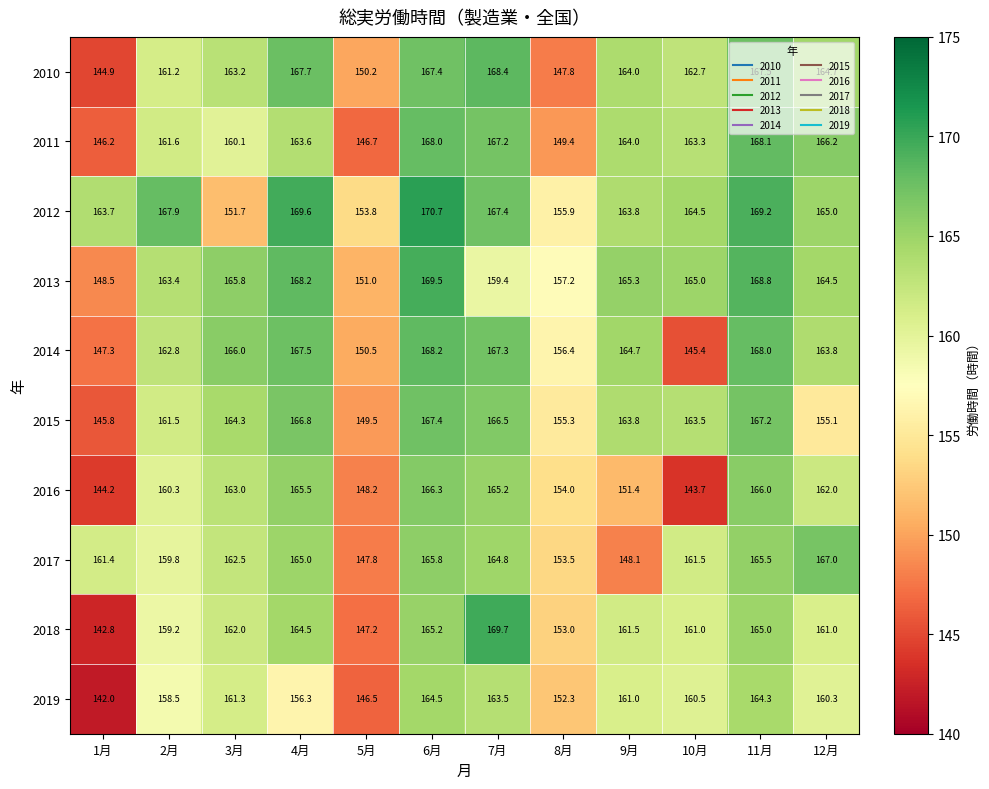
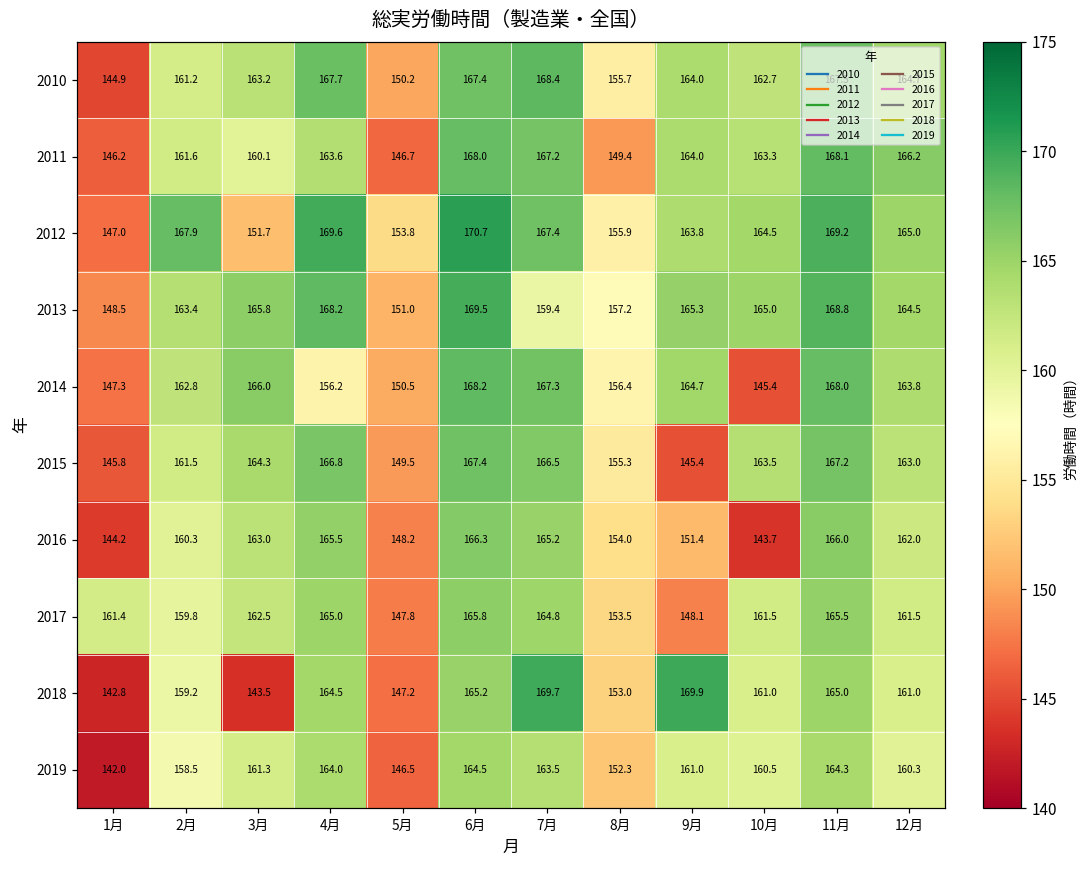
  {
    "2010": {
      "1月": 144.9,
      "2月": 161.2,
      "3月": 163.2,
      "4月": 167.7,
      "5月": 150.2,
      "6月": 167.4,
      "7月": 168.4,
-     "8月": 147.8,
+     "8月": 155.7,
      "9月": 164.0,
      "10月": 162.7
    },
    "2011": {
      "1月": 146.2,
      "2月": 161.6,
      "3月": 160.1,
      "4月": 163.6,
      "5月": 146.7,
      "6月": 168.0,
      "7月": 167.2,
      "8月": 149.4,
      "9月": 164.0,
      "10月": 163.3,
      "11月": 168.1,
      "12月": 166.2
    },
    "2012": {
-     "1月": 163.7,
+     "1月": 147.0,
      "2月": 167.9,
      "3月": 151.7,
      "4月": 169.6,
      "5月": 153.8,
      "6月": 170.7,
      "7月": 167.4,
      "8月": 155.9,
      "9月": 163.8,
      "10月": 164.5,
      "11月": 169.2,
      "12月": 165.0
    },
    "2013": {
      "1月": 148.5,
      "2月": 163.4,
      "3月": 165.8,
      "4月": 168.2,
      "5月": 151.0,
      "6月": 169.5,
      "7月": 159.4,
      "8月": 157.2,
      "9月": 165.3,
      "10月": 165.0,
      "11月": 168.8,
      "12月": 164.5
    },
    "2014": {
      "1月": 147.3,
      "2月": 162.8,
      "3月": 166.0,
-     "4月": 167.5,
+     "4月": 156.2,
      "5月": 150.5,
      "6月": 168.2,
      "7月": 167.3,
      "8月": 156.4,
      "9月": 164.7,
      "10月": 145.4,
      "11月": 168.0,
      "12月": 163.8
    },
    "2015": {
      "1月": 145.8,
      "2月": 161.5,
      "3月": 164.3,
      "4月": 166.8,
      "5月": 149.5,
      "6月": 167.4,
      "7月": 166.5,
      "8月": 155.3,
-     "9月": 163.8,
+     "9月": 145.4,
      "10月": 163.5,
      "11月": 167.2,
-     "12月": 155.1
+     "12月": 163.0
    },
    "2016": {
      "1月": 144.2,
      "2月": 160.3,
      "3月": 163.0,
      "4月": 165.5,
      "5月": 148.2,
      "6月": 166.3,
      "7月": 165.2,
      "8月": 154.0,
      "9月": 151.4,
      "10月": 143.7,
      "11月": 166.0,
      "12月": 162.0
    },
    "2017": {
      "1月": 161.4,
      "2月": 159.8,
      "3月": 162.5,
      "4月": 165.0,
      "5月": 147.8,
      "6月": 165.8,
      "7月": 164.8,
      "8月": 153.5,
      "9月": 148.1,
      "10月": 161.5,
      "11月": 165.5,
-     "12月": 167.0
+     "12月": 161.5
    },
    "2018": {
      "1月": 142.8,
      "2月": 159.2,
-     "3月": 162.0,
+     "3月": 143.5,
      "4月": 164.5,
      "5月": 147.2,
      "6月": 165.2,
      "7月": 169.7,
      "8月": 153.0,
-     "9月": 161.5,
+     "9月": 169.9,
      "10月": 161.0,
      "11月": 165.0,
      "12月": 161.0
    },
    "2019": {
      "1月": 142.0,
      "2月": 158.5,
      "3月": 161.3,
-     "4月": 156.3,
+     "4月": 164.0,
      "5月": 146.5,
      "6月": 164.5,
      "7月": 163.5,
      "8月": 152.3,
      "9月": 161.0,
      "10月": 160.5,
      "11月": 164.3,
      "12月": 160.3
    }
  }
